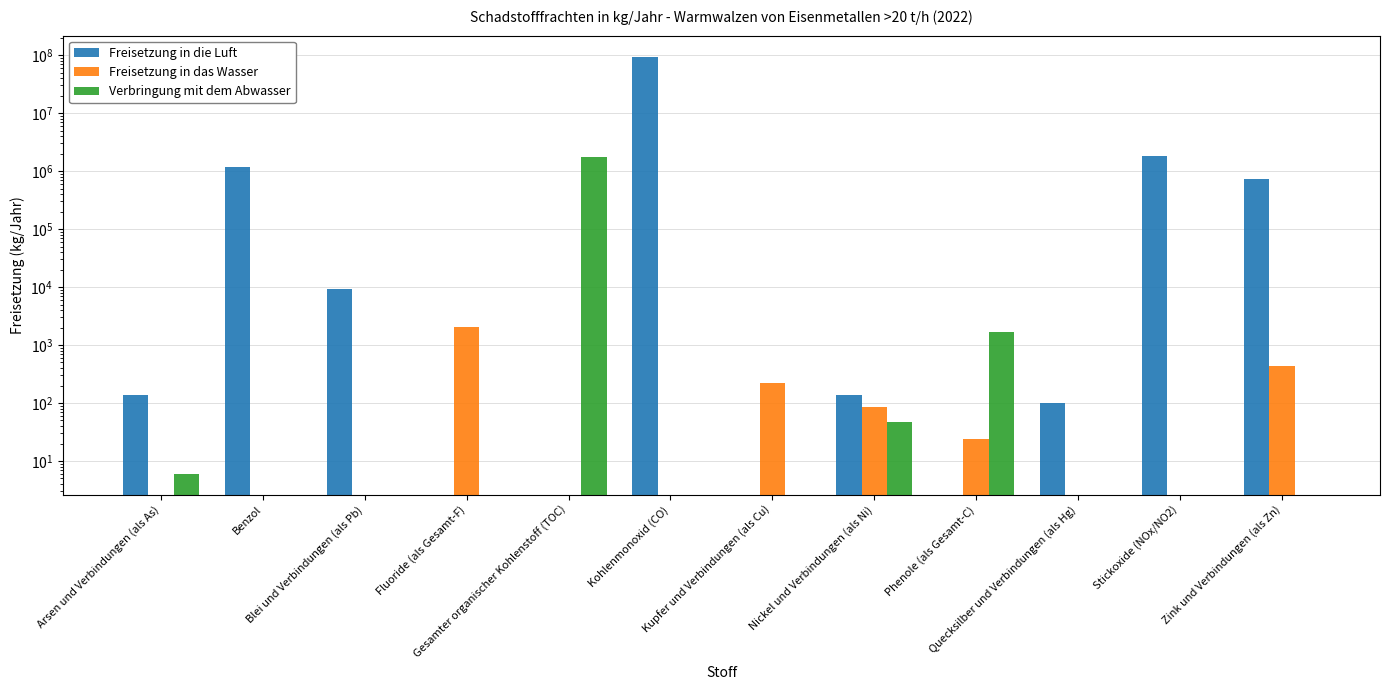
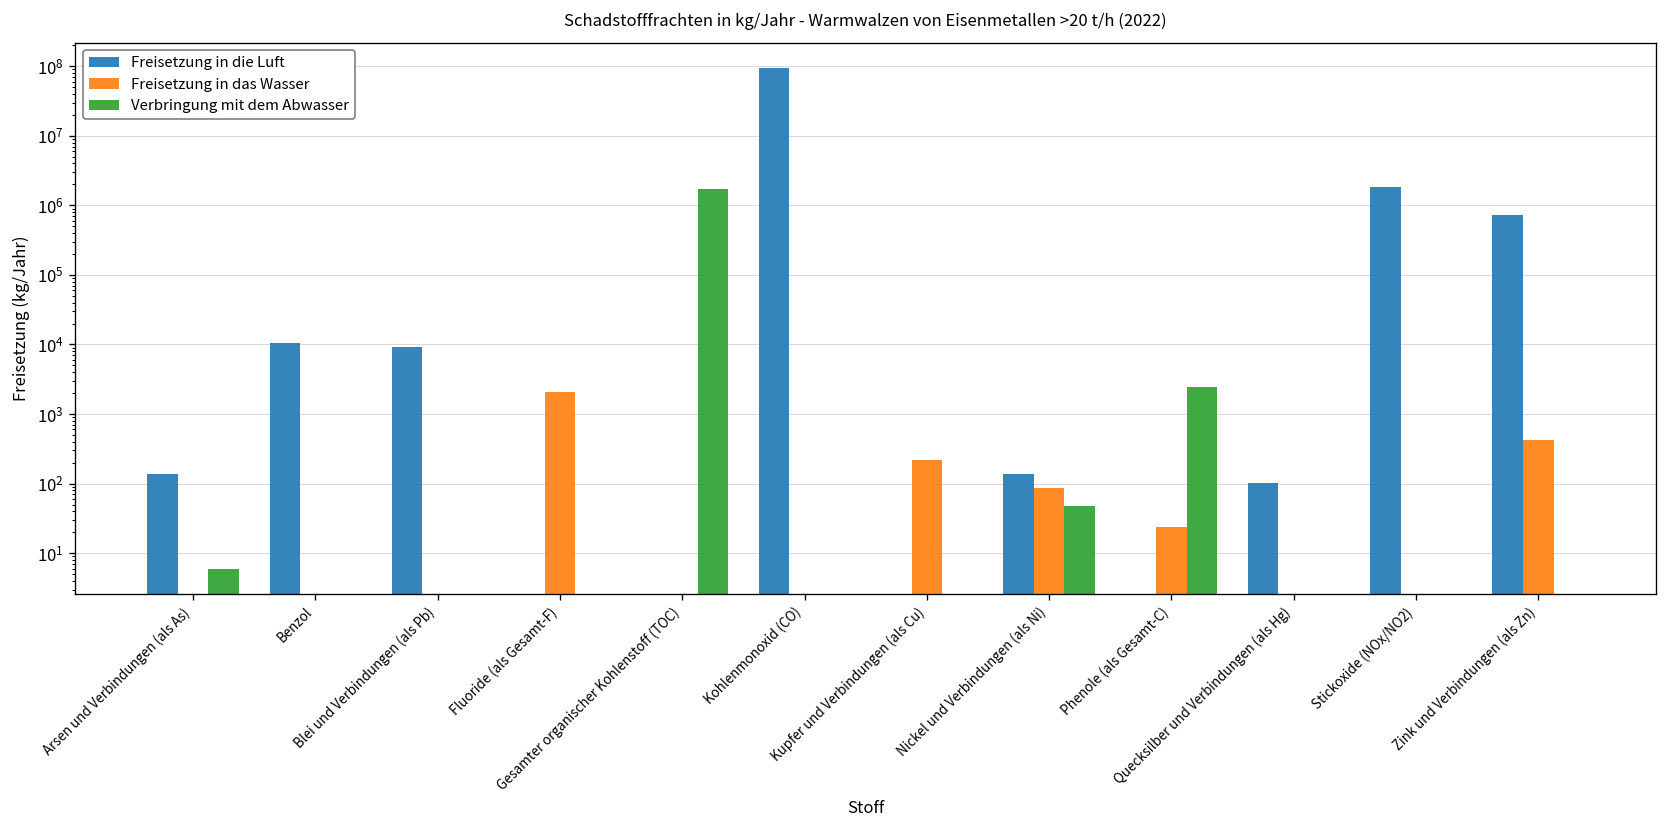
  {
    "Freisetzung in die Luft": {
      "Arsen und Verbindungen (als As)": 140,
-     "Benzol": 1200000,
+     "Benzol": 10000,
      "Blei und Verbindungen (als Pb)": 9000,
      "Kohlenmonoxid (CO)": 90000000,
      "Nickel und Verbindungen (als Ni)": 140,
      "Quecksilber und Verbindungen (als Hg)": 100,
      "Stickoxide (NOx/NO2)": 1800000,
      "Zink und Verbindungen (als Zn)": 700000
    },
    "Freisetzung in das Wasser": {
      "Fluoride (als Gesamt-F)": 2100,
      "Kupfer und Verbindungen (als Cu)": 220,
      "Nickel und Verbindungen (als Ni)": 90,
      "Phenole (als Gesamt-C)": 24,
      "Zink und Verbindungen (als Zn)": 400
    },
    "Verbringung mit dem Abwasser": {
      "Arsen und Verbindungen (als As)": 6,
      "Gesamter organischer Kohlenstoff (TOC)": 1700000,
      "Nickel und Verbindungen (als Ni)": 50,
-     "Phenole (als Gesamt-C)": 1700
+     "Phenole (als Gesamt-C)": 2500
    }
  }
